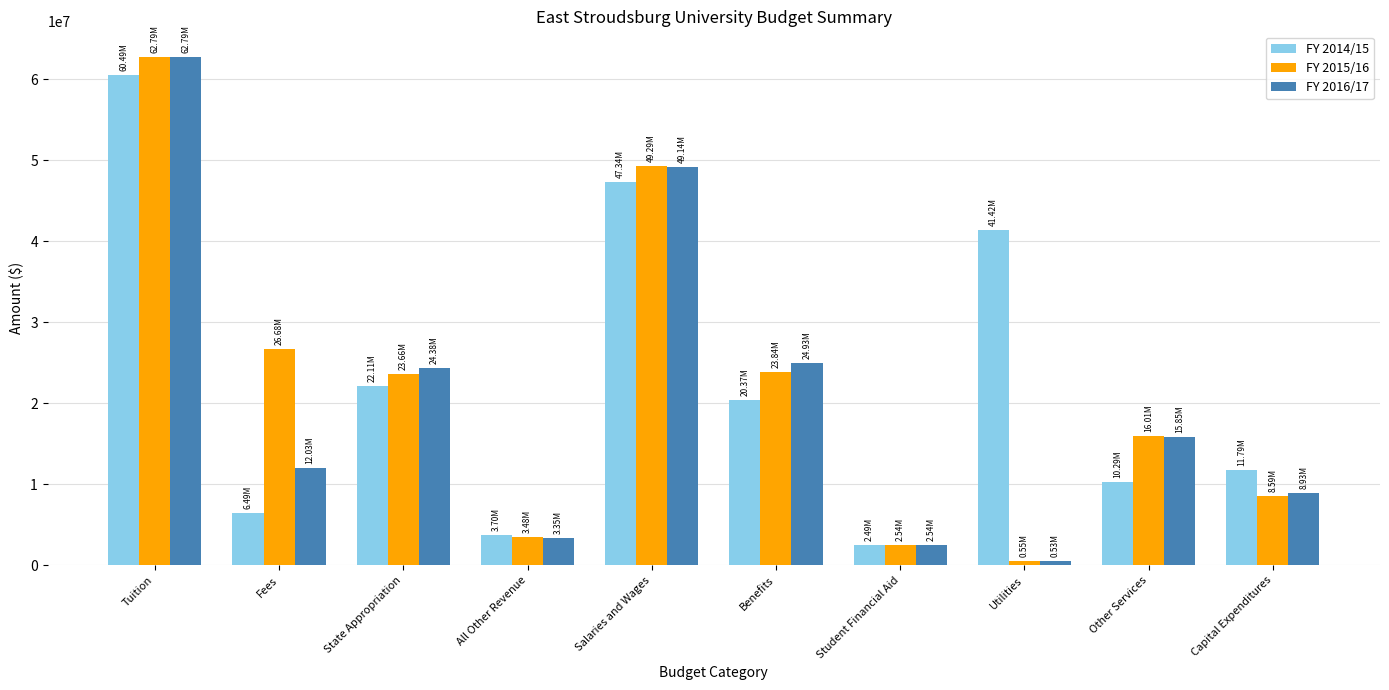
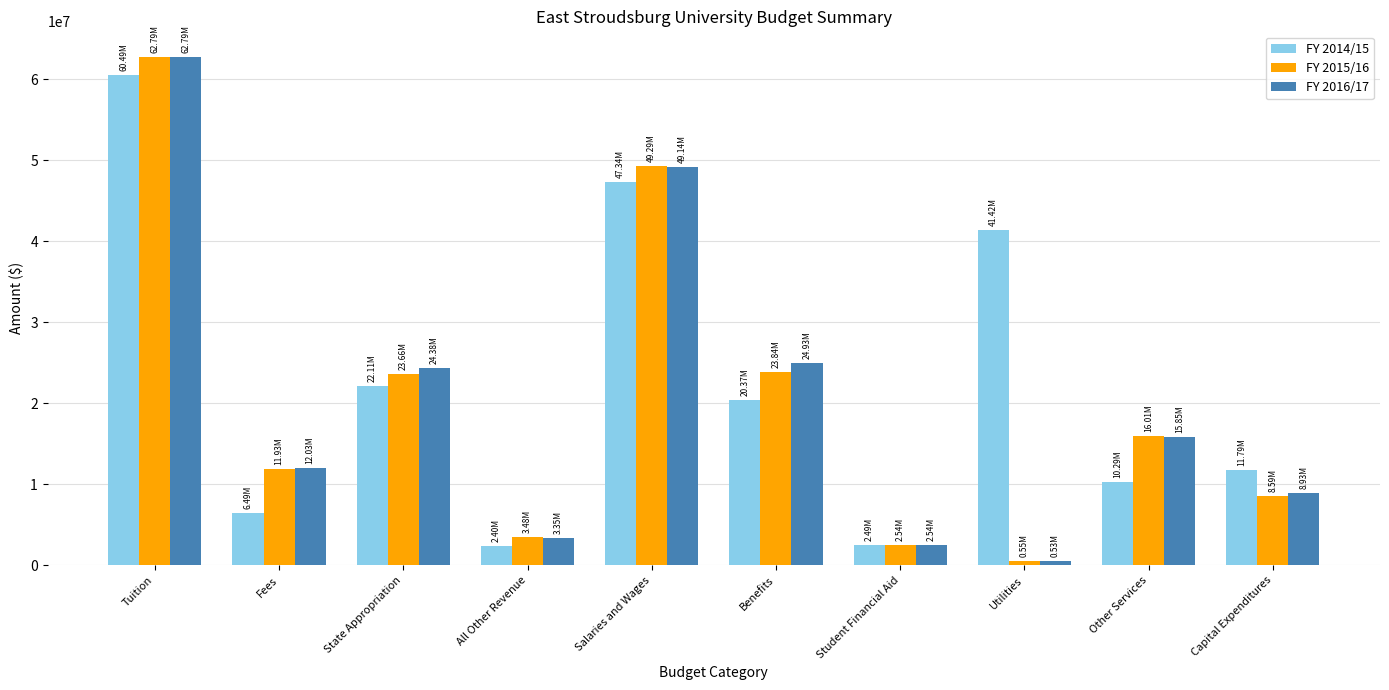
  {
    "FY 2014/15": {
      "Tuition": "60.49M",
      "Fees": "6.49M",
      "State Appropriation": "22.11M",
-     "All Other Revenue": "3.70M",
+     "All Other Revenue": "2.40M",
      "Salaries and Wages": "47.34M",
      "Benefits": "20.37M",
      "Student Financial Aid": "2.49M",
      "Utilities": "41.42M",
      "Other Services": "10.29M",
      "Capital Expenditures": "11.79M"
    },
    "FY 2015/16": {
      "Tuition": "62.79M",
-     "Fees": "26.68M",
+     "Fees": "11.93M",
      "State Appropriation": "23.66M",
      "All Other Revenue": "3.48M",
      "Salaries and Wages": "49.29M",
      "Benefits": "23.84M",
      "Student Financial Aid": "2.54M",
      "Utilities": "0.55M",
      "Other Services": "16.01M",
      "Capital Expenditures": "8.59M"
    },
    "FY 2016/17": {
      "Tuition": "62.79M",
      "Fees": "12.03M",
      "State Appropriation": "24.38M",
      "All Other Revenue": "3.35M",
      "Salaries and Wages": "49.14M",
      "Benefits": "24.93M",
      "Student Financial Aid": "2.54M",
      "Utilities": "0.53M",
      "Other Services": "15.85M",
      "Capital Expenditures": "8.93M"
    }
  }
